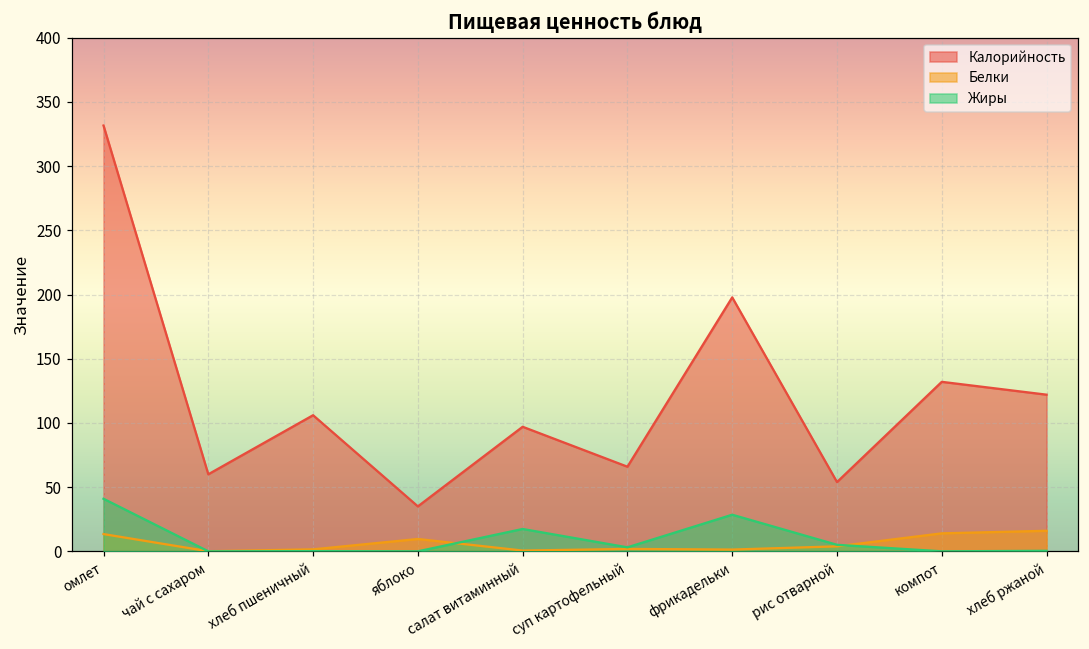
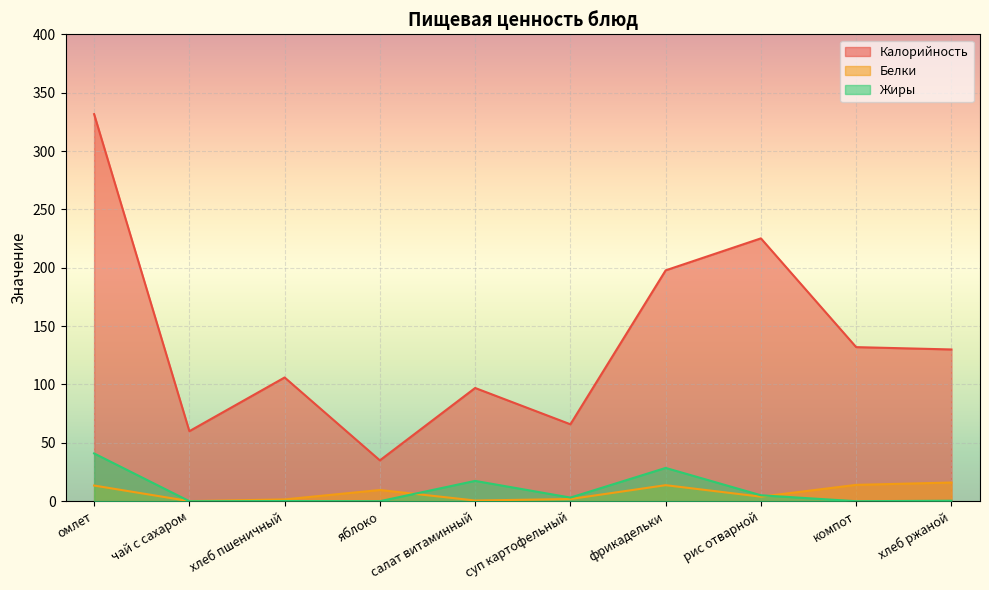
  {
    "Калорийность": {
      "омлет": 332,
      "чай с сахаром": 60,
      "хлеб пшеничный": 106,
      "яблоко": 35,
      "салат витаминный": 97,
      "суп картофельный": 66,
      "фрикадельки": 198,
-     "рис отварной": 54,
+     "рис отварной": 225,
      "компот": 132,
-     "хлеб ржаной": 122
+     "хлеб ржаной": 130
    },
    "Белки": {
      "омлет": 13,
      "яблоко": 10,
      "салат витаминный": 1,
-     "фрикадельки": 1,
+     "фрикадельки": 14,
      "компот": 14,
      "хлеб ржаной": 16
    },
    "Жиры": {
      "омлет": 41,
      "яблоко": 0,
      "салат витаминный": 17,
      "фрикадельки": 29,
      "компот": 0,
      "хлеб ржаной": 0
    }
  }
